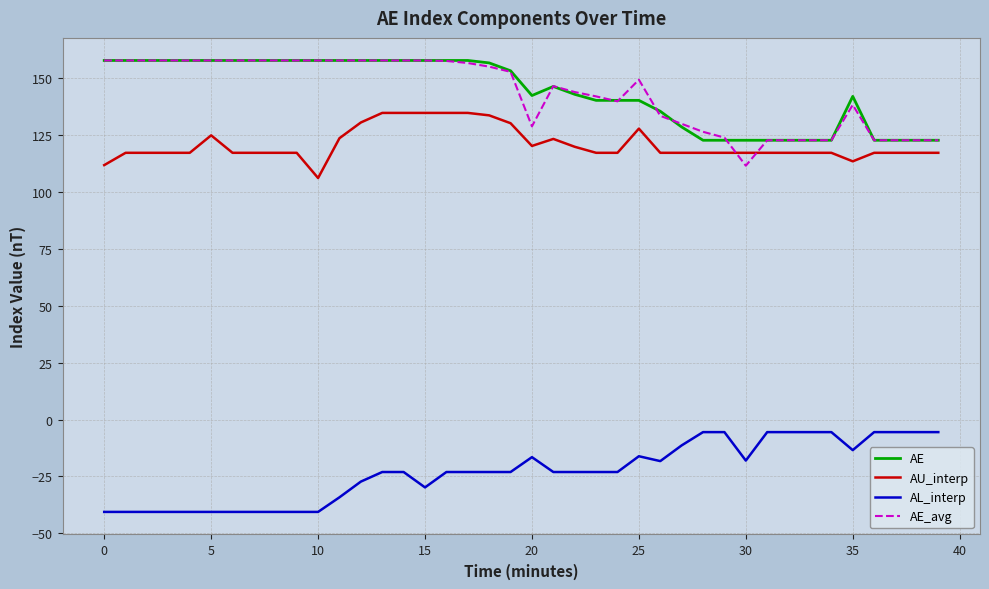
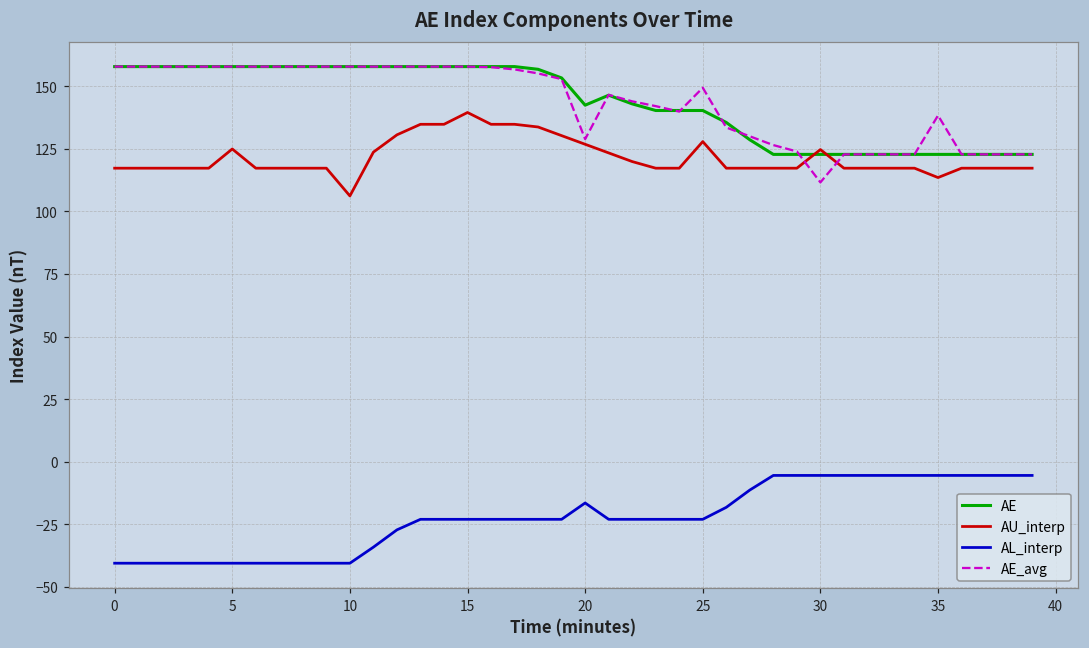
  {
    "AE": {
      "20": 142,
      "25": 140,
      "30": 123,
-     "35": 142
+     "35": 123
    },
    "AU_interp": {
-     "0": 112,
+     "0": 117,
      "5": 125,
      "10": 106,
-     "15": 135,
-     "20": 120,
+     "15": 140,
+     "20": 127,
      "25": 128,
-     "30": 117,
+     "30": 125,
      "35": 114
    },
    "AL_interp": {
      "0": -41,
      "5": -41,
      "10": -41,
-     "15": -30,
+     "15": -23,
      "20": -17,
-     "25": -16,
-     "30": -18,
-     "35": -13
+     "25": -23,
+     "30": -6,
+     "35": -6
    },
    "AE_avg": {
      "20": 129,
      "25": 149,
      "30": 112,
      "35": 138
    }
  }
